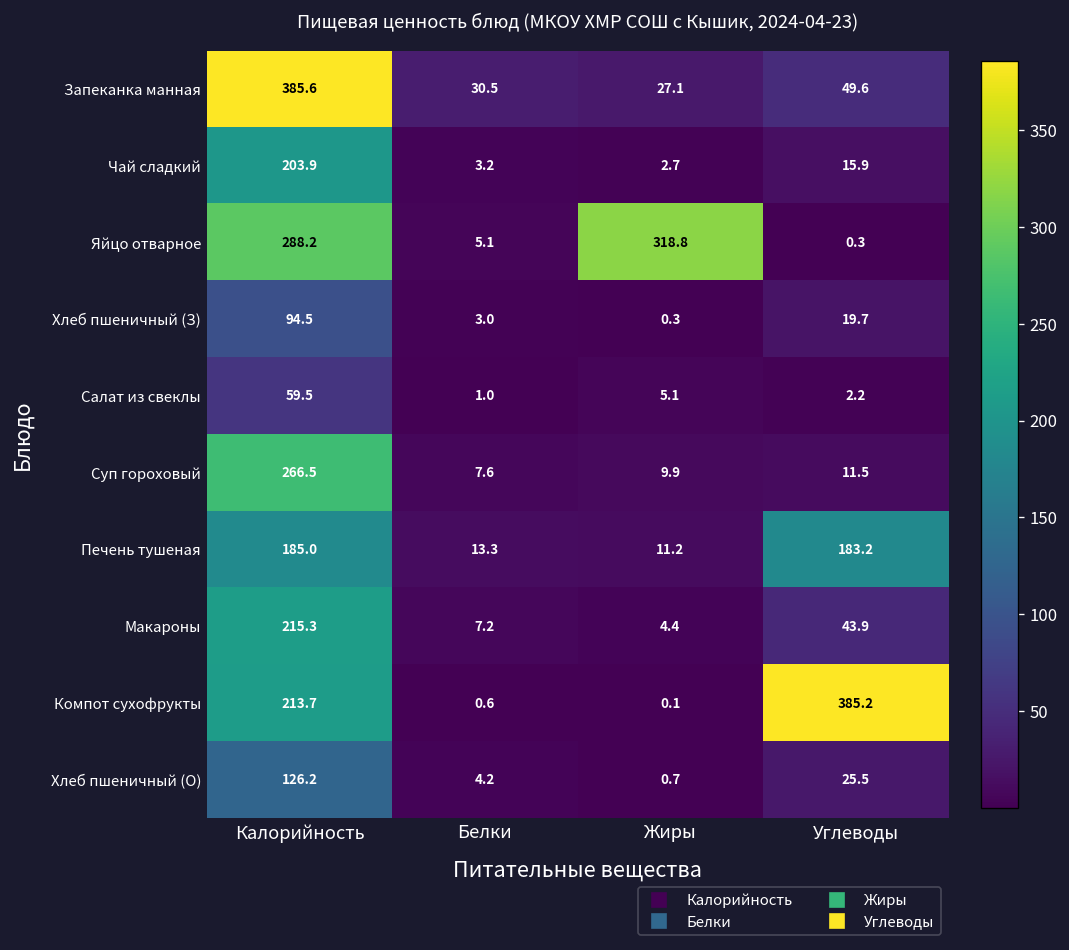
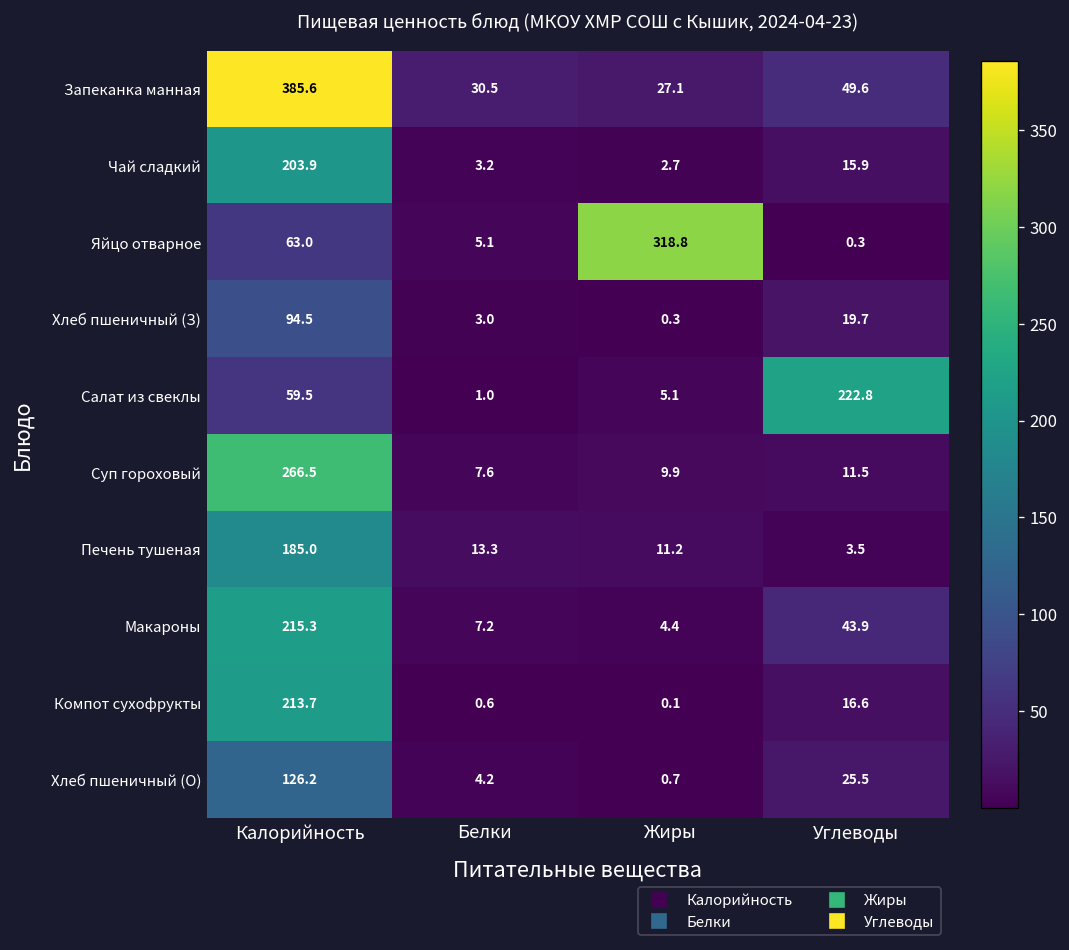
  {
    "Запеканка манная": {
      "Калорийность": 385.6,
      "Белки": 30.5,
      "Жиры": 27.1,
      "Углеводы": 49.6
    },
    "Чай сладкий": {
      "Калорийность": 203.9,
      "Белки": 3.2,
      "Жиры": 2.7,
      "Углеводы": 15.9
    },
    "Яйцо отварное": {
-     "Калорийность": 288.2,
+     "Калорийность": 63.0,
      "Белки": 5.1,
      "Жиры": 318.8,
      "Углеводы": 0.3
    },
    "Хлеб пшеничный (З)": {
      "Калорийность": 94.5,
      "Белки": 3.0,
      "Жиры": 0.3,
      "Углеводы": 19.7
    },
    "Салат из свеклы": {
      "Калорийность": 59.5,
      "Белки": 1.0,
      "Жиры": 5.1,
-     "Углеводы": 2.2
+     "Углеводы": 222.8
    },
    "Суп гороховый": {
      "Калорийность": 266.5,
      "Белки": 7.6,
      "Жиры": 9.9,
      "Углеводы": 11.5
    },
    "Печень тушеная": {
      "Калорийность": 185.0,
      "Белки": 13.3,
      "Жиры": 11.2,
-     "Углеводы": 183.2
+     "Углеводы": 3.5
    },
    "Макароны": {
      "Калорийность": 215.3,
      "Белки": 7.2,
      "Жиры": 4.4,
      "Углеводы": 43.9
    },
    "Компот сухофрукты": {
      "Калорийность": 213.7,
      "Белки": 0.6,
      "Жиры": 0.1,
-     "Углеводы": 385.2
+     "Углеводы": 16.6
    },
    "Хлеб пшеничный (О)": {
      "Калорийность": 126.2,
      "Белки": 4.2,
      "Жиры": 0.7,
      "Углеводы": 25.5
    }
  }
